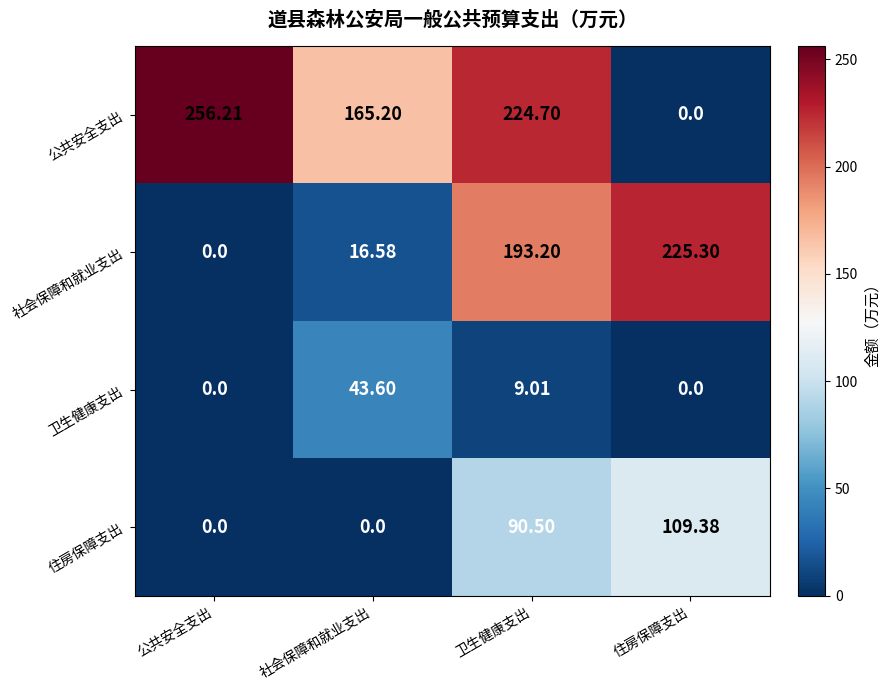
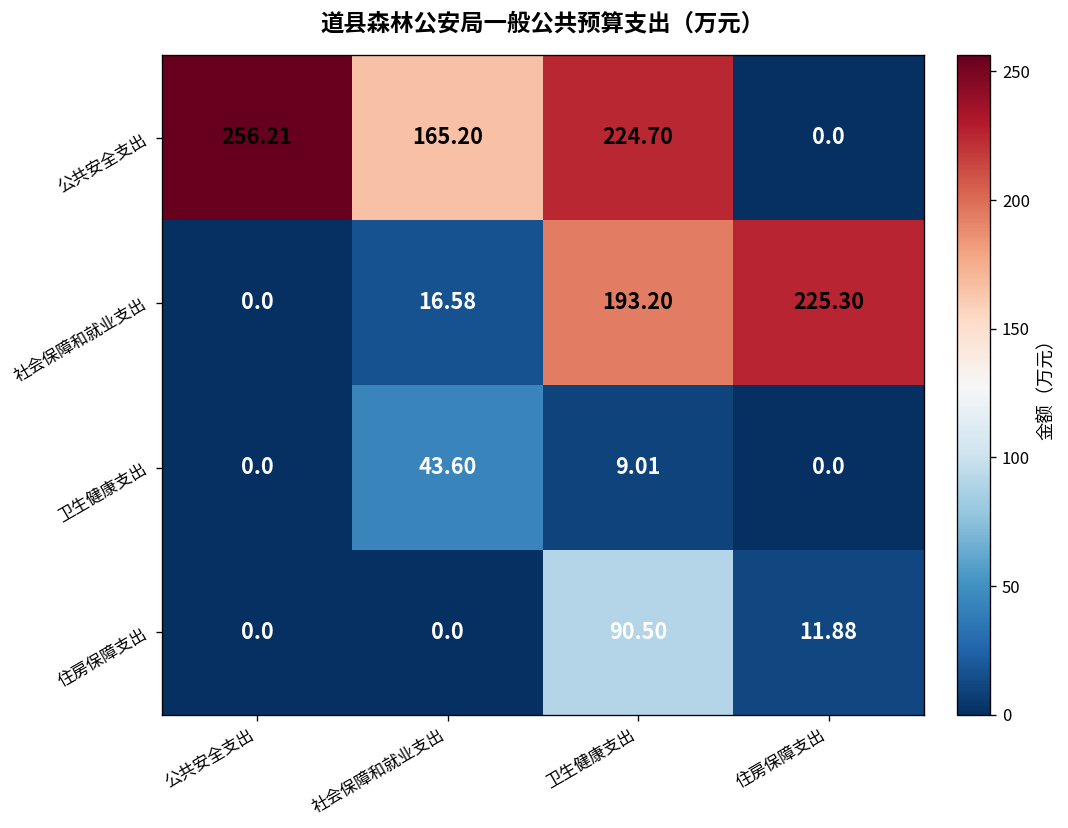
  {
    "公共安全支出": {
      "公共安全支出": 256.21,
      "社会保障和就业支出": 165.20,
      "卫生健康支出": 224.70,
      "住房保障支出": 0.0
    },
    "社会保障和就业支出": {
      "公共安全支出": 0.0,
      "社会保障和就业支出": 16.58,
      "卫生健康支出": 193.20,
      "住房保障支出": 225.30
    },
    "卫生健康支出": {
      "公共安全支出": 0.0,
      "社会保障和就业支出": 43.60,
      "卫生健康支出": 9.01,
      "住房保障支出": 0.0
    },
    "住房保障支出": {
      "公共安全支出": 0.0,
      "社会保障和就业支出": 0.0,
      "卫生健康支出": 90.50,
-     "住房保障支出": 109.38
+     "住房保障支出": 11.88
    }
  }
